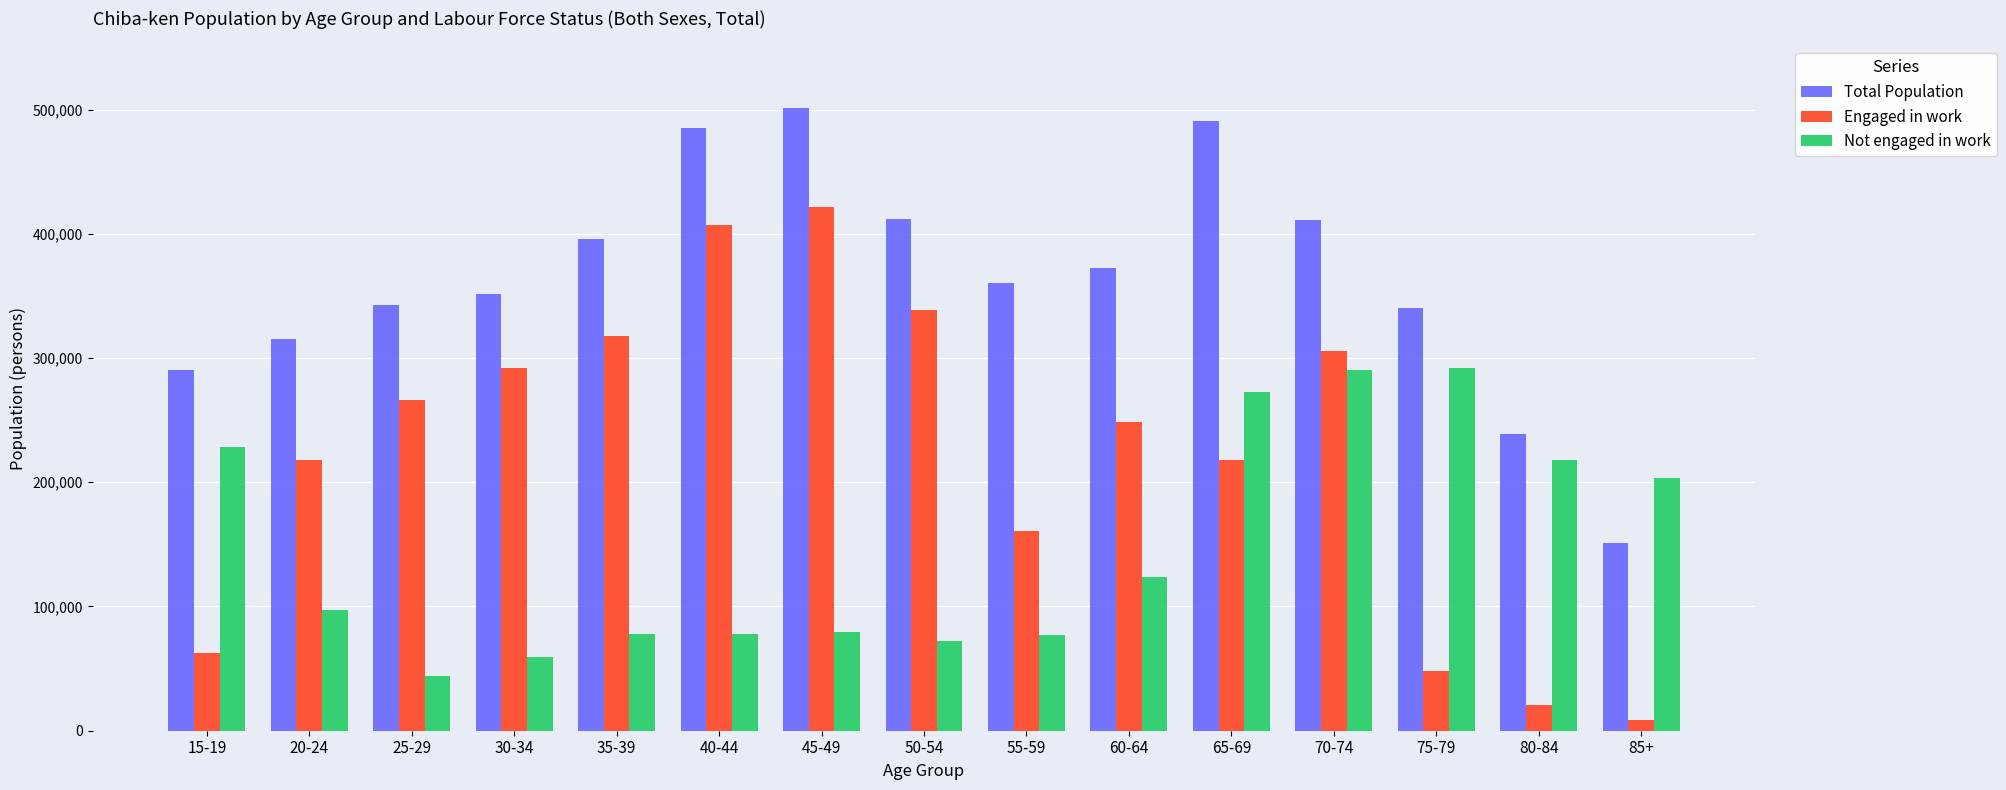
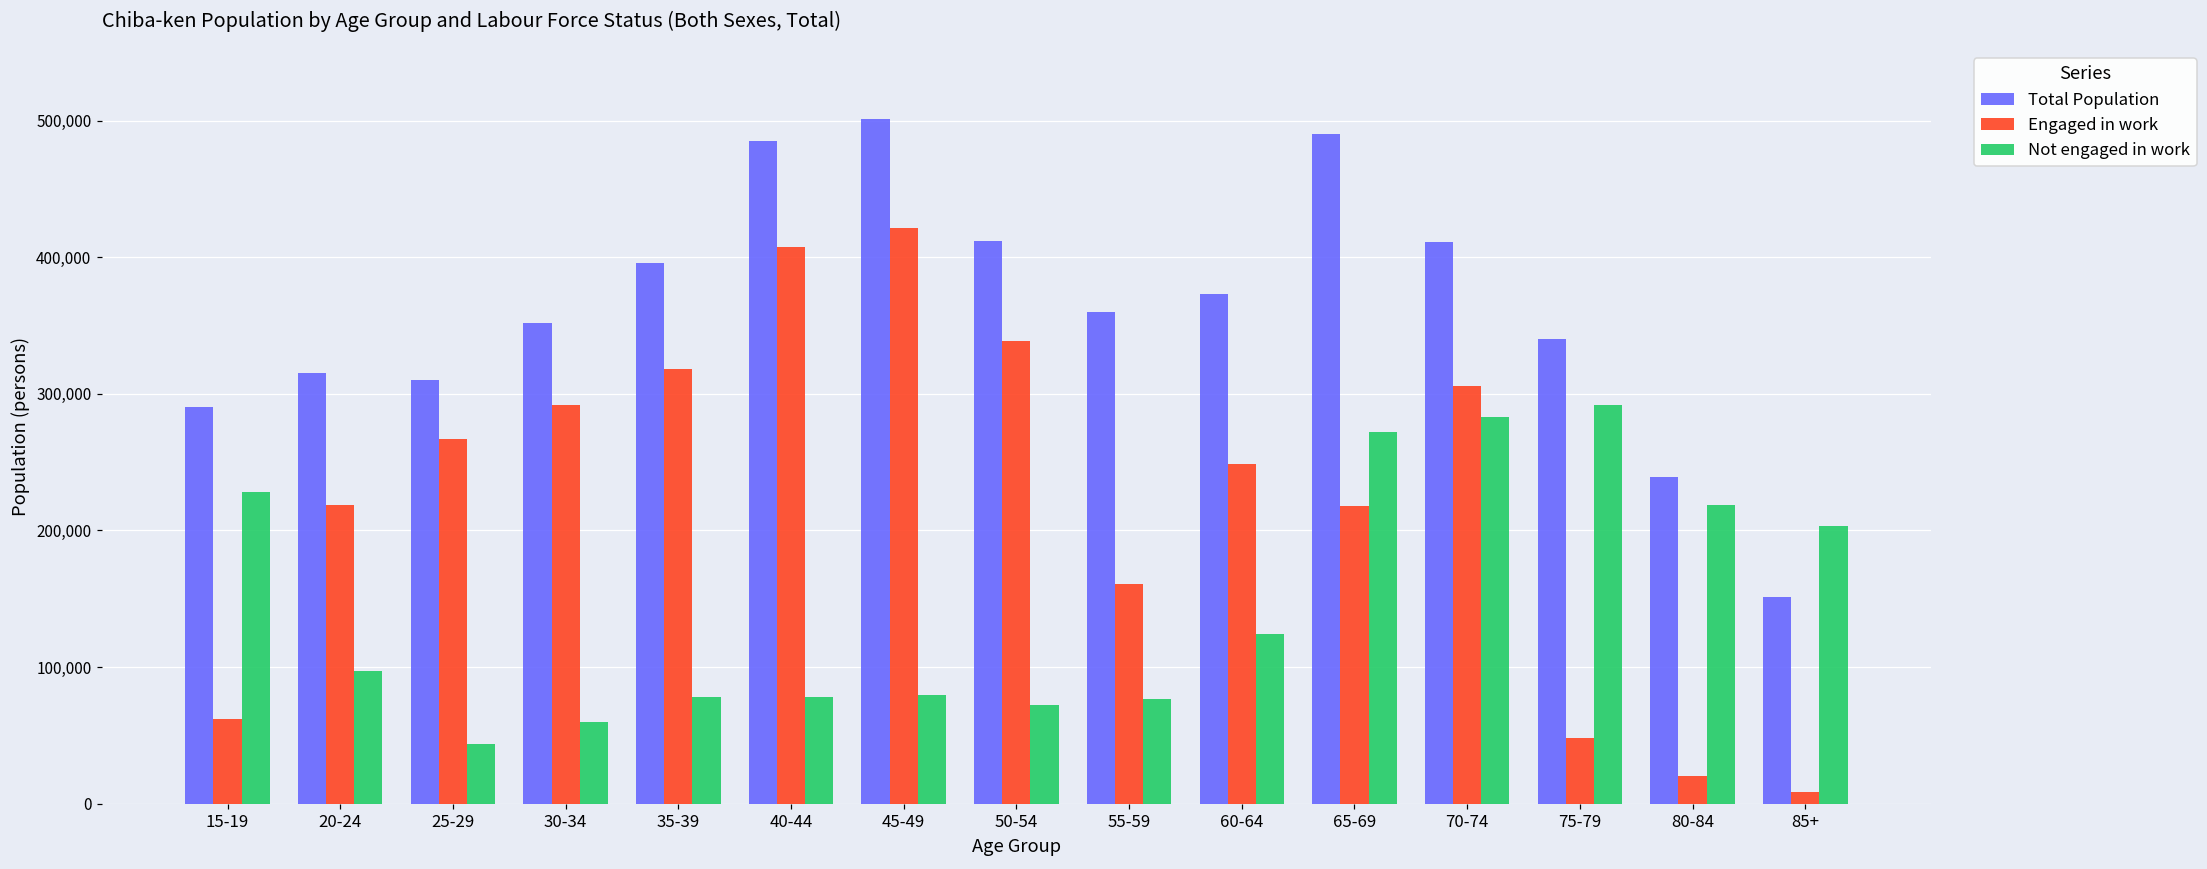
  {
    "Total Population": {
      "15-19": "290,000",
      "20-24": "315,000",
-     "25-29": "343,000",
+     "25-29": "310,000",
      "30-34": "352,000",
      "35-39": "396,000",
      "40-44": "485,000",
      "45-49": "501,000",
      "50-54": "412,000",
      "55-59": "360,000",
      "60-64": "373,000",
      "65-69": "490,000",
      "70-74": "411,000",
      "75-79": "340,000",
      "80-84": "239,000",
      "85+": "151,000"
    },
    "Engaged in work": {
      "15-19": "62,000",
      "20-24": "218,000",
      "25-29": "267,000",
      "30-34": "292,000",
      "35-39": "318,000",
      "40-44": "407,000",
      "45-49": "422,000",
      "50-54": "339,000",
      "55-59": "161,000",
      "60-64": "249,000",
      "65-69": "218,000",
      "70-74": "306,000",
      "75-79": "48,000",
      "80-84": "21,000",
      "85+": "9,000"
    },
    "Not engaged in work": {
      "15-19": "228,000",
      "20-24": "97,000",
      "25-29": "44,000",
      "30-34": "60,000",
      "35-39": "78,000",
      "40-44": "78,000",
      "45-49": "80,000",
      "50-54": "73,000",
      "55-59": "77,000",
      "60-64": "124,000",
      "65-69": "272,000",
-     "70-74": "290,000",
+     "70-74": "283,000",
      "75-79": "292,000",
      "80-84": "218,000",
      "85+": "203,000"
    }
  }
